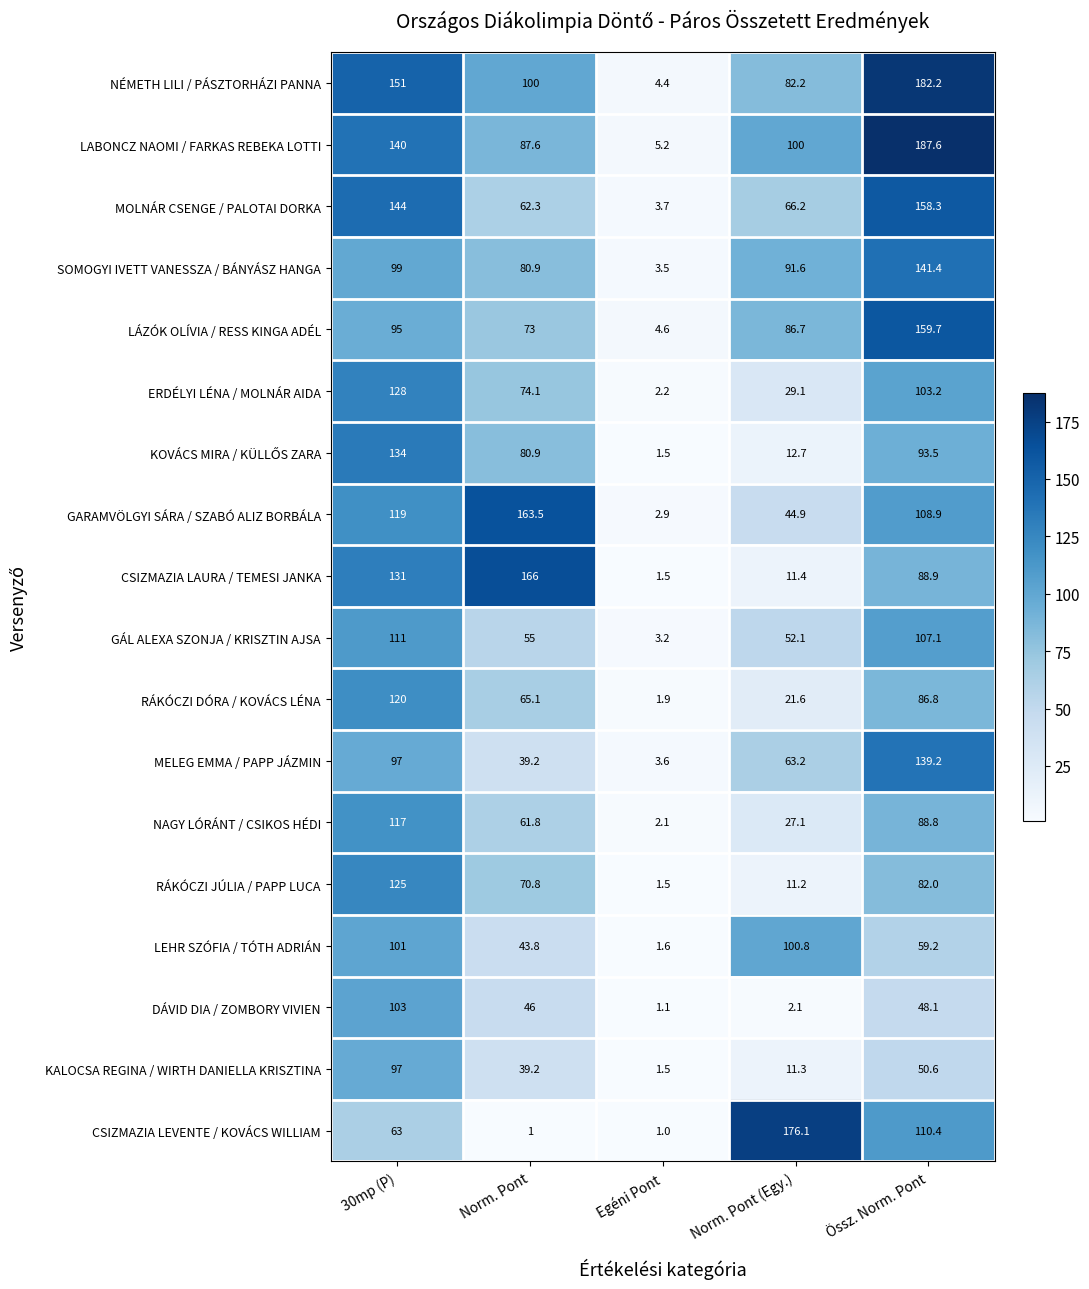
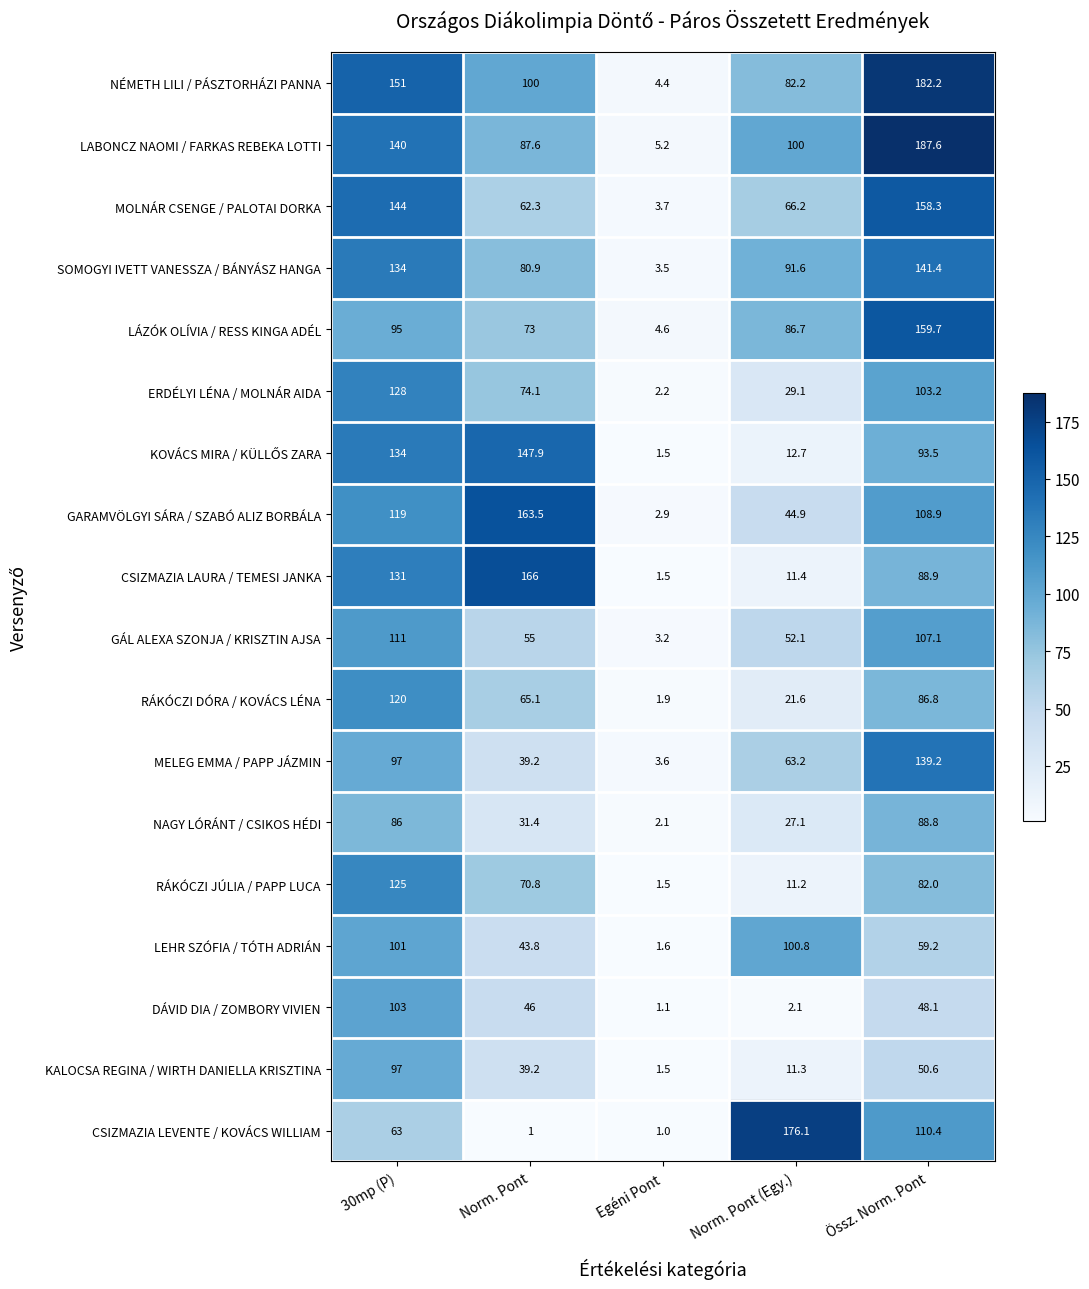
  {
    "NÉMETH LILI / PÁSZTORHÁZI PANNA": {
      "30mp (P)": 151,
      "Norm. Pont": 100,
      "Egéni Pont": 4.4,
      "Norm. Pont (Egy.)": 82.2,
      "Össz. Norm. Pont": 182.2
    },
    "LABONCZ NAOMI / FARKAS REBEKA LOTTI": {
      "30mp (P)": 140,
      "Norm. Pont": 87.6,
      "Egéni Pont": 5.2,
      "Norm. Pont (Egy.)": 100,
      "Össz. Norm. Pont": 187.6
    },
    "MOLNÁR CSENGE / PALOTAI DORKA": {
      "30mp (P)": 144,
      "Norm. Pont": 62.3,
      "Egéni Pont": 3.7,
      "Norm. Pont (Egy.)": 66.2,
      "Össz. Norm. Pont": 158.3
    },
    "SOMOGYI IVETT VANESSZA / BÁNYÁSZ HANGA": {
-     "30mp (P)": 99,
+     "30mp (P)": 134,
      "Norm. Pont": 80.9,
      "Egéni Pont": 3.5,
      "Norm. Pont (Egy.)": 91.6,
      "Össz. Norm. Pont": 141.4
    },
    "LÁZÓK OLÍVIA / RESS KINGA ADÉL": {
      "30mp (P)": 95,
      "Norm. Pont": 73,
      "Egéni Pont": 4.6,
      "Norm. Pont (Egy.)": 86.7,
      "Össz. Norm. Pont": 159.7
    },
    "ERDÉLYI LÉNA / MOLNÁR AIDA": {
      "30mp (P)": 128,
      "Norm. Pont": 74.1,
      "Egéni Pont": 2.2,
      "Norm. Pont (Egy.)": 29.1,
      "Össz. Norm. Pont": 103.2
    },
    "KOVÁCS MIRA / KÜLLŐS ZARA": {
      "30mp (P)": 134,
-     "Norm. Pont": 80.9,
+     "Norm. Pont": 147.9,
      "Egéni Pont": 1.5,
      "Norm. Pont (Egy.)": 12.7,
      "Össz. Norm. Pont": 93.5
    },
    "GARAMVÖLGYI SÁRA / SZABÓ ALIZ BORBÁLA": {
      "30mp (P)": 119,
      "Norm. Pont": 163.5,
      "Egéni Pont": 2.9,
      "Norm. Pont (Egy.)": 44.9,
      "Össz. Norm. Pont": 108.9
    },
    "CSIZMAZIA LAURA / TEMESI JANKA": {
      "30mp (P)": 131,
      "Norm. Pont": 166,
      "Egéni Pont": 1.5,
      "Norm. Pont (Egy.)": 11.4,
      "Össz. Norm. Pont": 88.9
    },
    "GÁL ALEXA SZONJA / KRISZTIN AJSA": {
      "30mp (P)": 111,
      "Norm. Pont": 55,
      "Egéni Pont": 3.2,
      "Norm. Pont (Egy.)": 52.1,
      "Össz. Norm. Pont": 107.1
    },
    "RÁKÓCZI DÓRA / KOVÁCS LÉNA": {
      "30mp (P)": 120,
      "Norm. Pont": 65.1,
      "Egéni Pont": 1.9,
      "Norm. Pont (Egy.)": 21.6,
      "Össz. Norm. Pont": 86.8
    },
    "MELEG EMMA / PAPP JÁZMIN": {
      "30mp (P)": 97,
      "Norm. Pont": 39.2,
      "Egéni Pont": 3.6,
      "Norm. Pont (Egy.)": 63.2,
      "Össz. Norm. Pont": 139.2
    },
    "NAGY LÓRÁNT / CSIKOS HÉDI": {
-     "30mp (P)": 117,
-     "Norm. Pont": 61.8,
+     "30mp (P)": 86,
+     "Norm. Pont": 31.4,
      "Egéni Pont": 2.1,
      "Norm. Pont (Egy.)": 27.1,
      "Össz. Norm. Pont": 88.8
    },
    "RÁKÓCZI JÚLIA / PAPP LUCA": {
      "30mp (P)": 125,
      "Norm. Pont": 70.8,
      "Egéni Pont": 1.5,
      "Norm. Pont (Egy.)": 11.2,
      "Össz. Norm. Pont": 82.0
    },
    "LEHR SZÓFIA / TÓTH ADRIÁN": {
      "30mp (P)": 101,
      "Norm. Pont": 43.8,
      "Egéni Pont": 1.6,
      "Norm. Pont (Egy.)": 100.8,
      "Össz. Norm. Pont": 59.2
    },
    "DÁVID DIA / ZOMBORY VIVIEN": {
      "30mp (P)": 103,
      "Norm. Pont": 46,
      "Egéni Pont": 1.1,
      "Norm. Pont (Egy.)": 2.1,
      "Össz. Norm. Pont": 48.1
    },
    "KALOCSA REGINA / WIRTH DANIELLA KRISZTINA": {
      "30mp (P)": 97,
      "Norm. Pont": 39.2,
      "Egéni Pont": 1.5,
      "Norm. Pont (Egy.)": 11.3,
      "Össz. Norm. Pont": 50.6
    },
    "CSIZMAZIA LEVENTE / KOVÁCS WILLIAM": {
      "30mp (P)": 63,
      "Norm. Pont": 1,
      "Egéni Pont": 1.0,
      "Norm. Pont (Egy.)": 176.1,
      "Össz. Norm. Pont": 110.4
    }
  }
